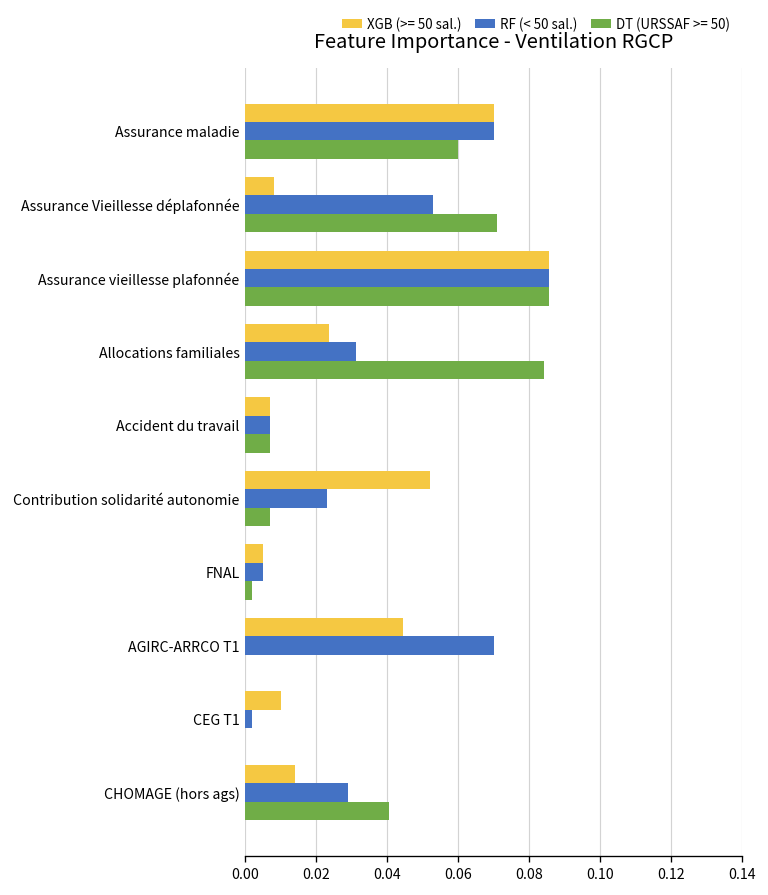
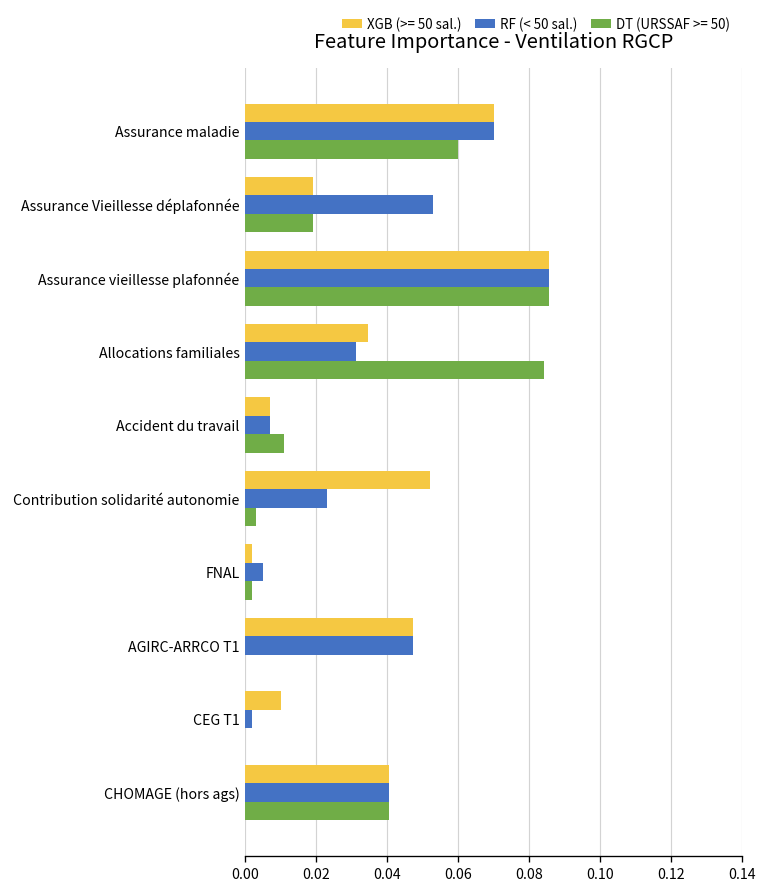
  {
    "XGB (>= 50 sal.)": {
      "Assurance maladie": 0.070,
-     "Assurance Vieillesse déplafonnée": 0.008,
+     "Assurance Vieillesse déplafonnée": 0.019,
      "Assurance vieillesse plafonnée": 0.086,
-     "Allocations familiales": 0.024,
+     "Allocations familiales": 0.035,
      "Accident du travail": 0.007,
      "Contribution solidarité autonomie": 0.052,
-     "FNAL": 0.005,
-     "AGIRC-ARRCO T1": 0.044,
+     "FNAL": 0.002,
+     "AGIRC-ARRCO T1": 0.047,
      "CEG T1": 0.010,
-     "CHOMAGE (hors ags)": 0.014
+     "CHOMAGE (hors ags)": 0.041
    },
    "RF (< 50 sal.)": {
      "Assurance maladie": 0.070,
      "Assurance Vieillesse déplafonnée": 0.053,
      "Assurance vieillesse plafonnée": 0.086,
      "Allocations familiales": 0.031,
      "Accident du travail": 0.007,
      "Contribution solidarité autonomie": 0.023,
      "FNAL": 0.005,
-     "AGIRC-ARRCO T1": 0.070,
+     "AGIRC-ARRCO T1": 0.047,
      "CEG T1": 0.002,
-     "CHOMAGE (hors ags)": 0.029
+     "CHOMAGE (hors ags)": 0.041
    },
    "DT (URSSAF >= 50)": {
      "Assurance maladie": 0.060,
-     "Assurance Vieillesse déplafonnée": 0.071,
+     "Assurance Vieillesse déplafonnée": 0.019,
      "Assurance vieillesse plafonnée": 0.086,
      "Allocations familiales": 0.084,
-     "Accident du travail": 0.007,
-     "Contribution solidarité autonomie": 0.007,
+     "Accident du travail": 0.011,
+     "Contribution solidarité autonomie": 0.003,
      "FNAL": 0.002,
      "AGIRC-ARRCO T1": 0.000,
      "CEG T1": 0.000,
      "CHOMAGE (hors ags)": 0.041
    }
  }
